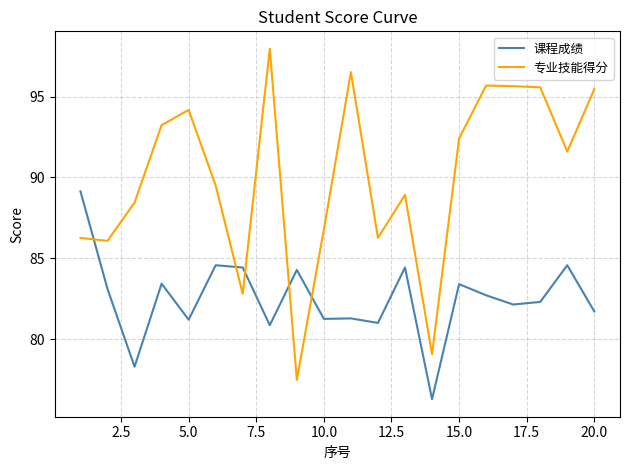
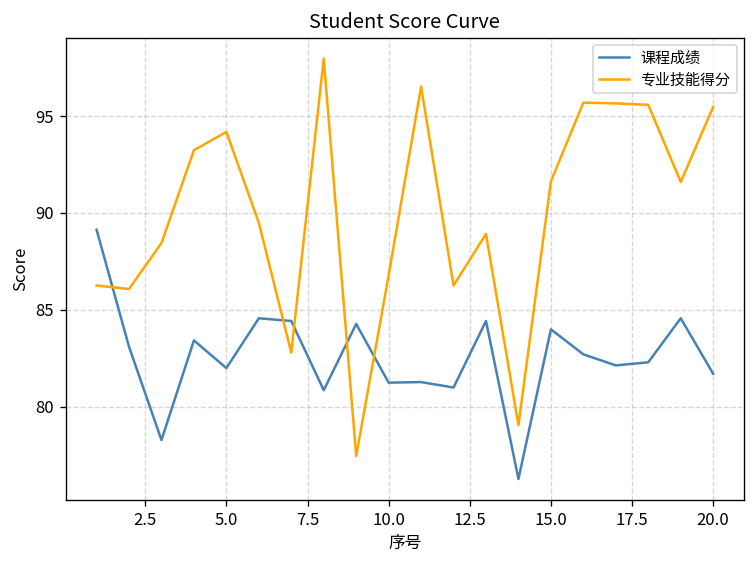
  {
    "课程成绩": {
-     "5.0": 81.2,
+     "5.0": 82.0,
      "10.0": 81.3,
-     "15.0": 83.4,
+     "15.0": 84.0,
      "20.0": 81.7
    },
    "专业技能得分": {
      "5.0": 94.2,
      "10.0": 86.8,
-     "15.0": 92.4,
+     "15.0": 91.6,
      "20.0": 95.5
    }
  }
